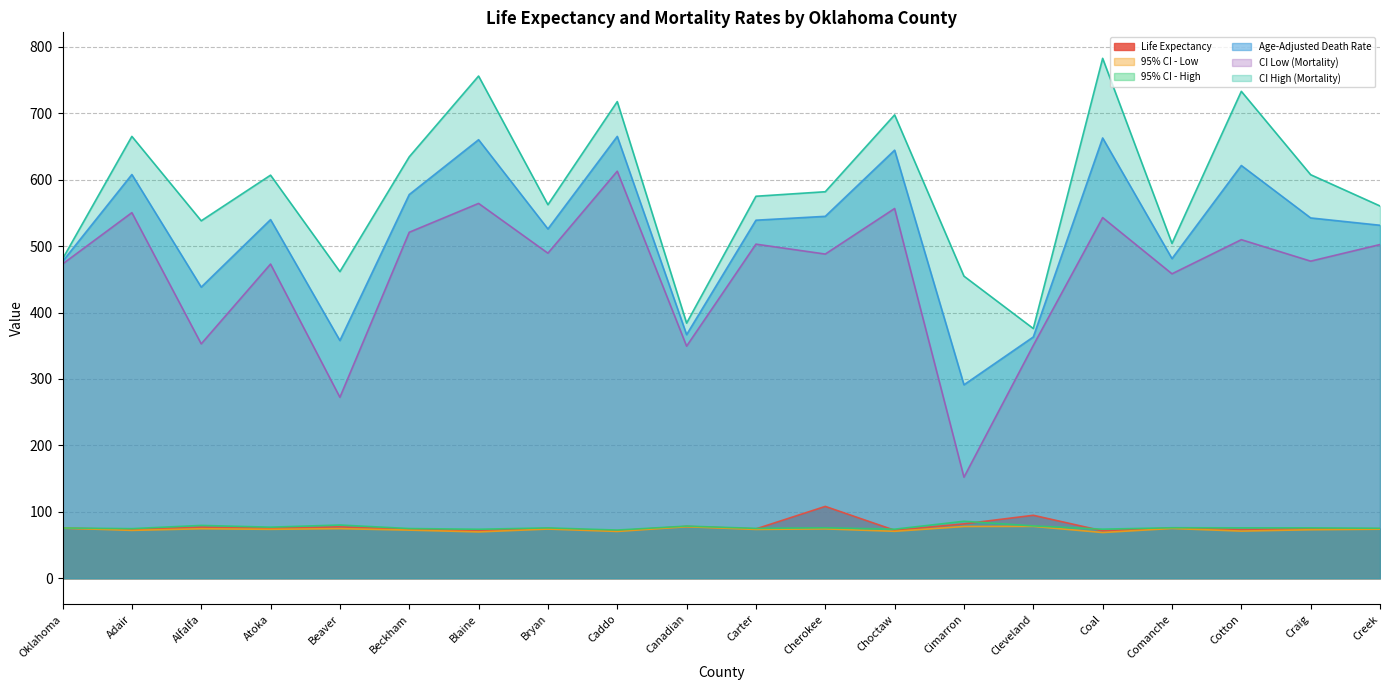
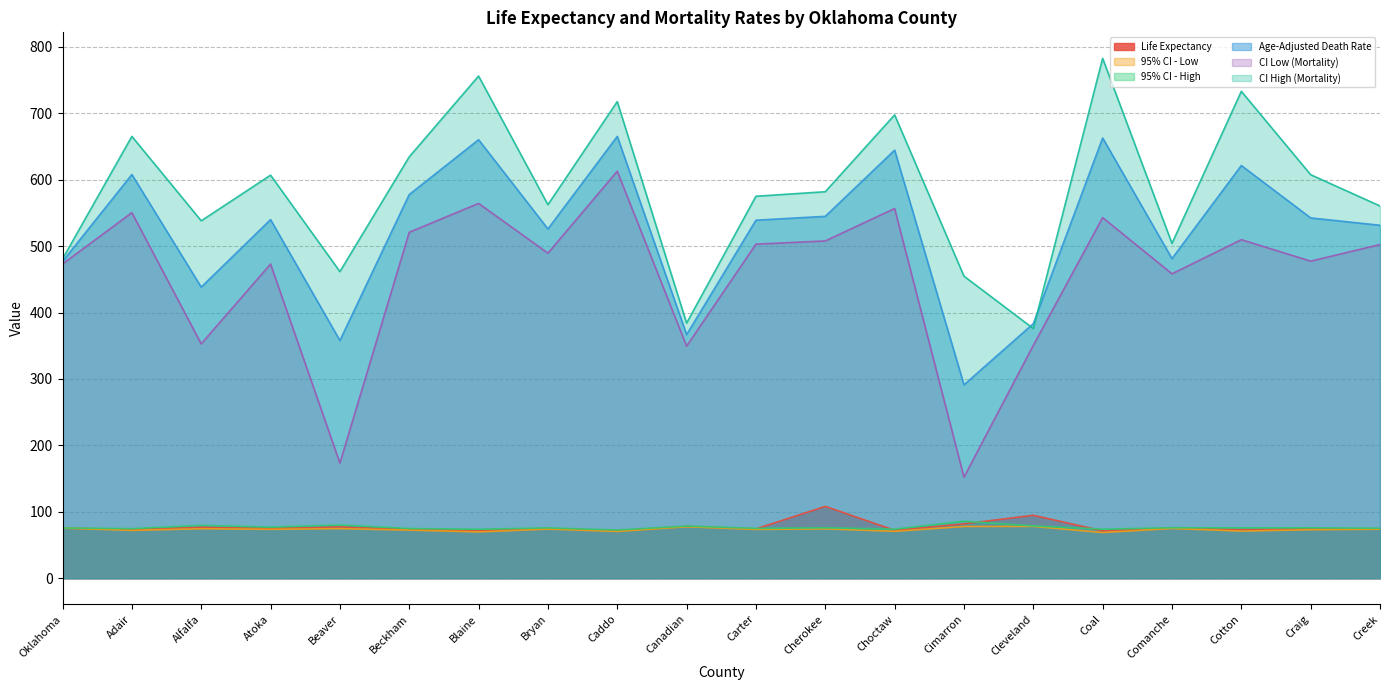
  {
    "Life Expectancy": {
      "Cherokee": 110,
      "Cimarron": 80,
      "Cleveland": 90
    },
    "95% CI - Low": {
      "Cimarron": 80
    },
    "Age-Adjusted Death Rate": {
      "Adair": 610,
      "Alfalfa": 440,
      "Atoka": 540,
      "Beaver": 360,
      "Beckham": 580,
      "Blaine": 660,
      "Bryan": 530,
      "Caddo": 670,
      "Canadian": 370,
      "Carter": 540,
      "Cherokee": 540,
      "Choctaw": 640,
      "Cimarron": 290,
-     "Cleveland": 360,
+     "Cleveland": 380,
      "Coal": 660,
      "Comanche": 480,
      "Cotton": 620,
      "Craig": 540,
      "Creek": 530
    },
    "CI Low (Mortality)": {
      "Adair": 550,
      "Alfalfa": 350,
      "Atoka": 470,
-     "Beaver": 270,
+     "Beaver": 170,
      "Beckham": 520,
      "Blaine": 560,
      "Bryan": 490,
      "Caddo": 610,
      "Canadian": 350,
      "Carter": 500,
-     "Cherokee": 490,
+     "Cherokee": 510,
      "Choctaw": 560,
      "Cimarron": 150,
      "Cleveland": 350,
      "Coal": 540,
      "Comanche": 460,
      "Cotton": 510,
      "Craig": 480,
      "Creek": 500
    }
  }
